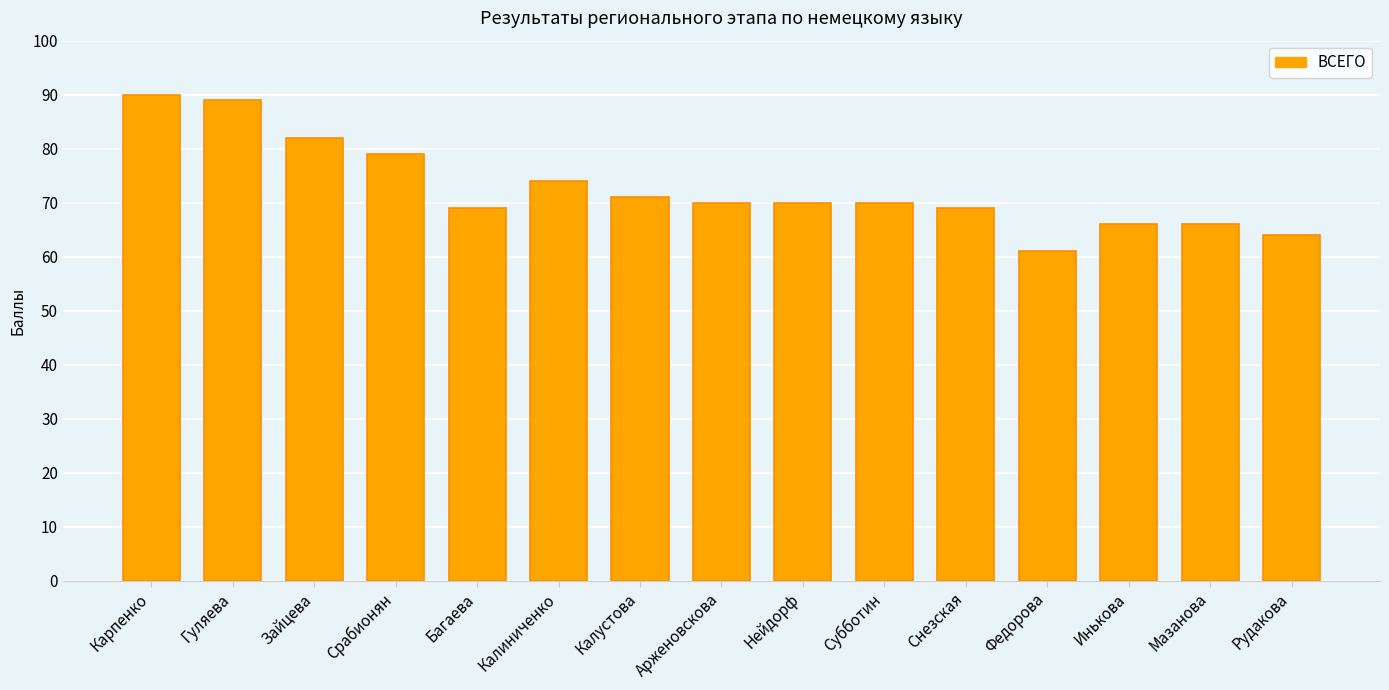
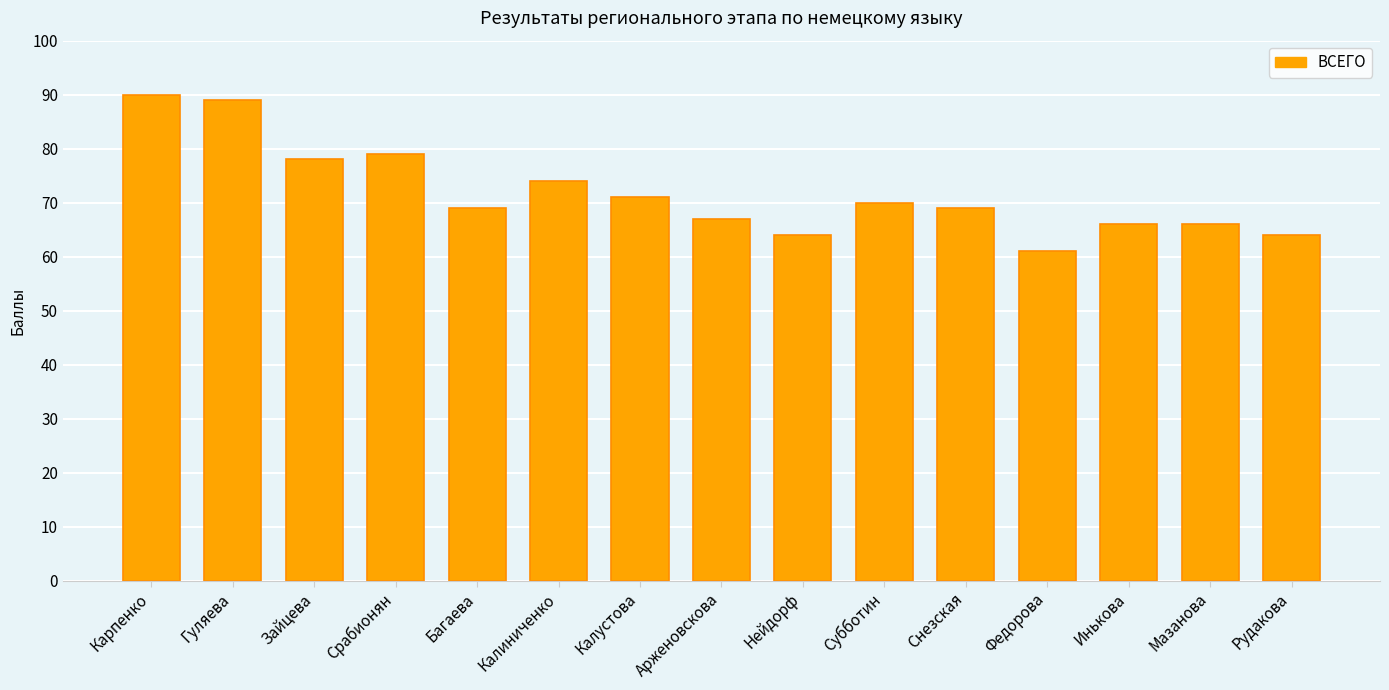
  {
    "Карпенко": 90,
    "Гуляева": 89,
-   "Зайцева": 82,
+   "Зайцева": 78,
    "Срабионян": 79,
    "Багаева": 69,
    "Калиниченко": 74,
    "Калустова": 71,
-   "Арженовскова": 70,
-   "Нейдорф": 70,
+   "Арженовскова": 67,
+   "Нейдорф": 64,
    "Субботин": 70,
    "Снезская": 69,
    "Федорова": 61,
    "Инькова": 66,
    "Мазанова": 66,
    "Рудакова": 64
  }
